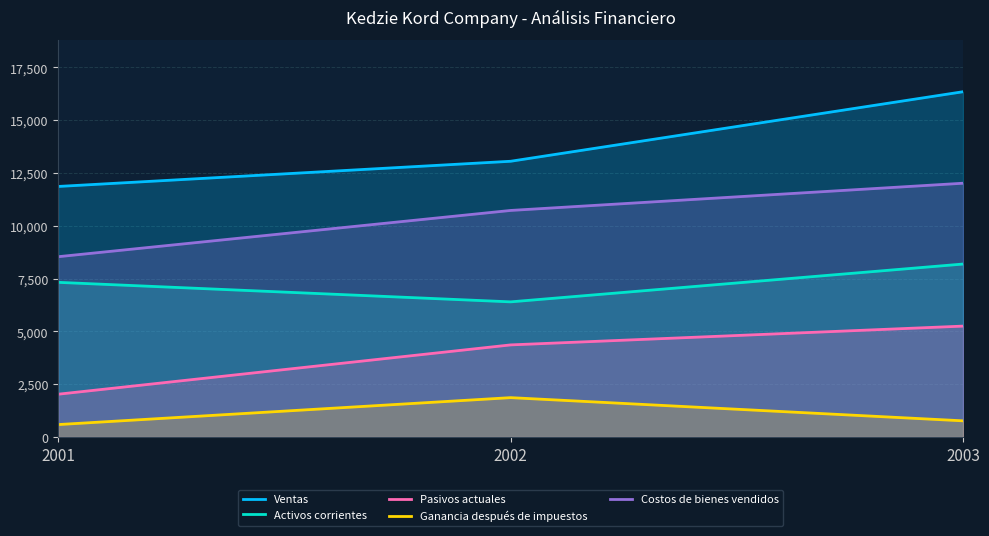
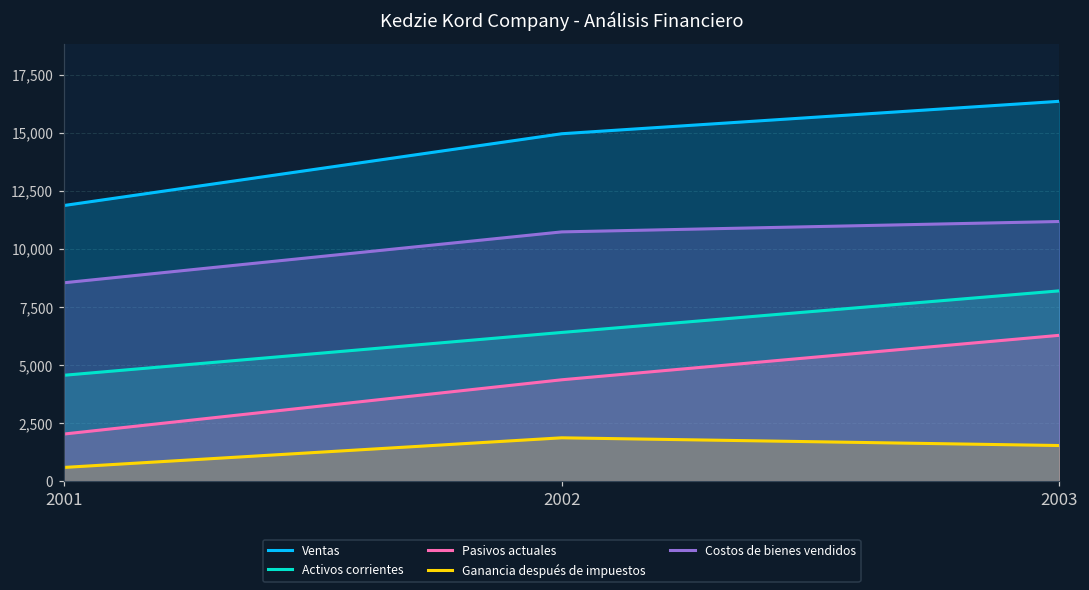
  {
    "Ventas": {
      "2001": "11,900",
-     "2002": "13,100",
+     "2002": "15,000",
      "2003": "16,300"
    },
    "Activos corrientes": {
-     "2001": "7,300",
+     "2001": "4,600",
      "2002": "6,400",
      "2003": "8,200"
    },
    "Pasivos actuales": {
      "2001": "2,000",
      "2002": "4,400",
-     "2003": "5,300"
+     "2003": "6,300"
    },
    "Ganancia después de impuestos": {
      "2001": "600",
      "2002": "1,900",
-     "2003": "800"
+     "2003": "1,500"
    },
    "Costos de bienes vendidos": {
      "2001": "8,500",
      "2002": "10,700",
-     "2003": "12,000"
+     "2003": "11,200"
    }
  }
